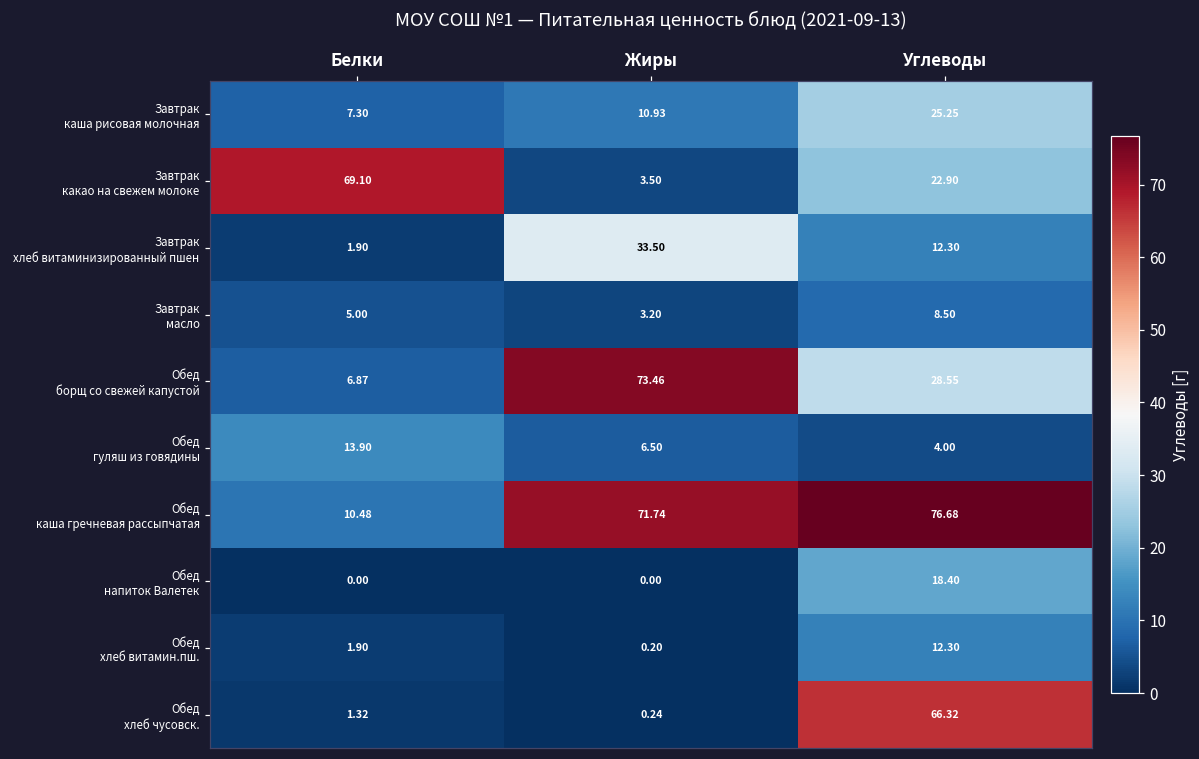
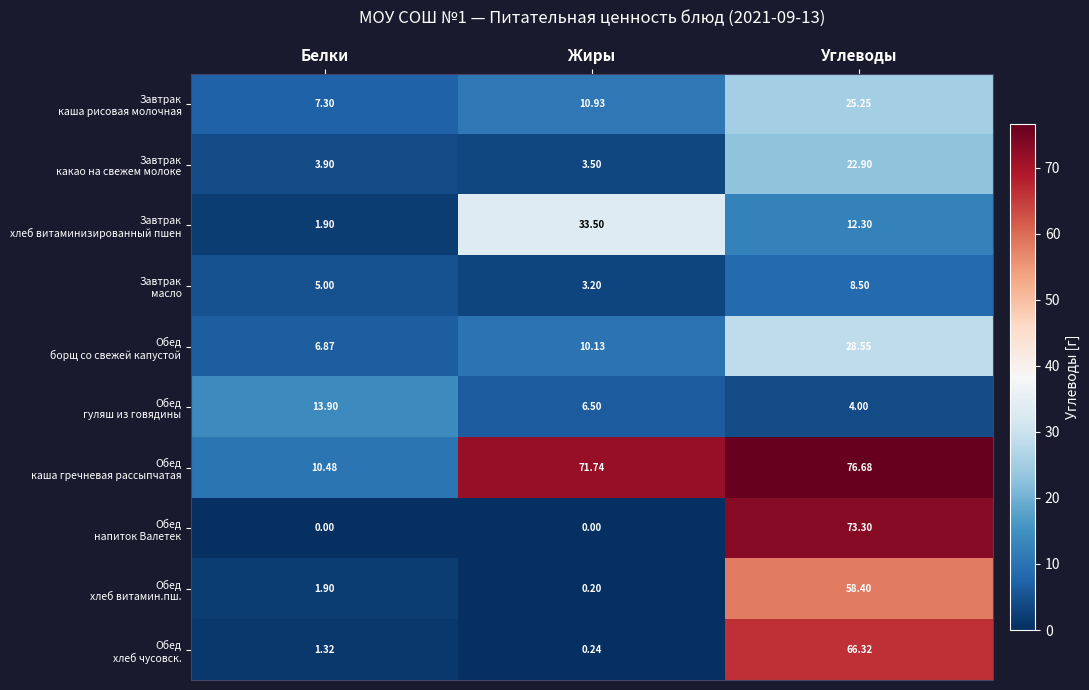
  {
    "Завтрак каша рисовая молочная": {
      "Белки": 7.30,
      "Жиры": 10.93,
      "Углеводы": 25.25
    },
    "Завтрак какао на свежем молоке": {
-     "Белки": 69.10,
+     "Белки": 3.90,
      "Жиры": 3.50,
      "Углеводы": 22.90
    },
    "Завтрак хлеб витаминизированный пшен": {
      "Белки": 1.90,
      "Жиры": 33.50,
      "Углеводы": 12.30
    },
    "Завтрак масло": {
      "Белки": 5.00,
      "Жиры": 3.20,
      "Углеводы": 8.50
    },
    "Обед борщ со свежей капустой": {
      "Белки": 6.87,
-     "Жиры": 73.46,
+     "Жиры": 10.13,
      "Углеводы": 28.55
    },
    "Обед гуляш из говядины": {
      "Белки": 13.90,
      "Жиры": 6.50,
      "Углеводы": 4.00
    },
    "Обед каша гречневая рассыпчатая": {
      "Белки": 10.48,
      "Жиры": 71.74,
      "Углеводы": 76.68
    },
    "Обед напиток Валетек": {
      "Белки": 0.00,
      "Жиры": 0.00,
-     "Углеводы": 18.40
+     "Углеводы": 73.30
    },
    "Обед хлеб витамин.пш.": {
      "Белки": 1.90,
      "Жиры": 0.20,
-     "Углеводы": 12.30
+     "Углеводы": 58.40
    },
    "Обед хлеб чусовск.": {
      "Белки": 1.32,
      "Жиры": 0.24,
      "Углеводы": 66.32
    }
  }
